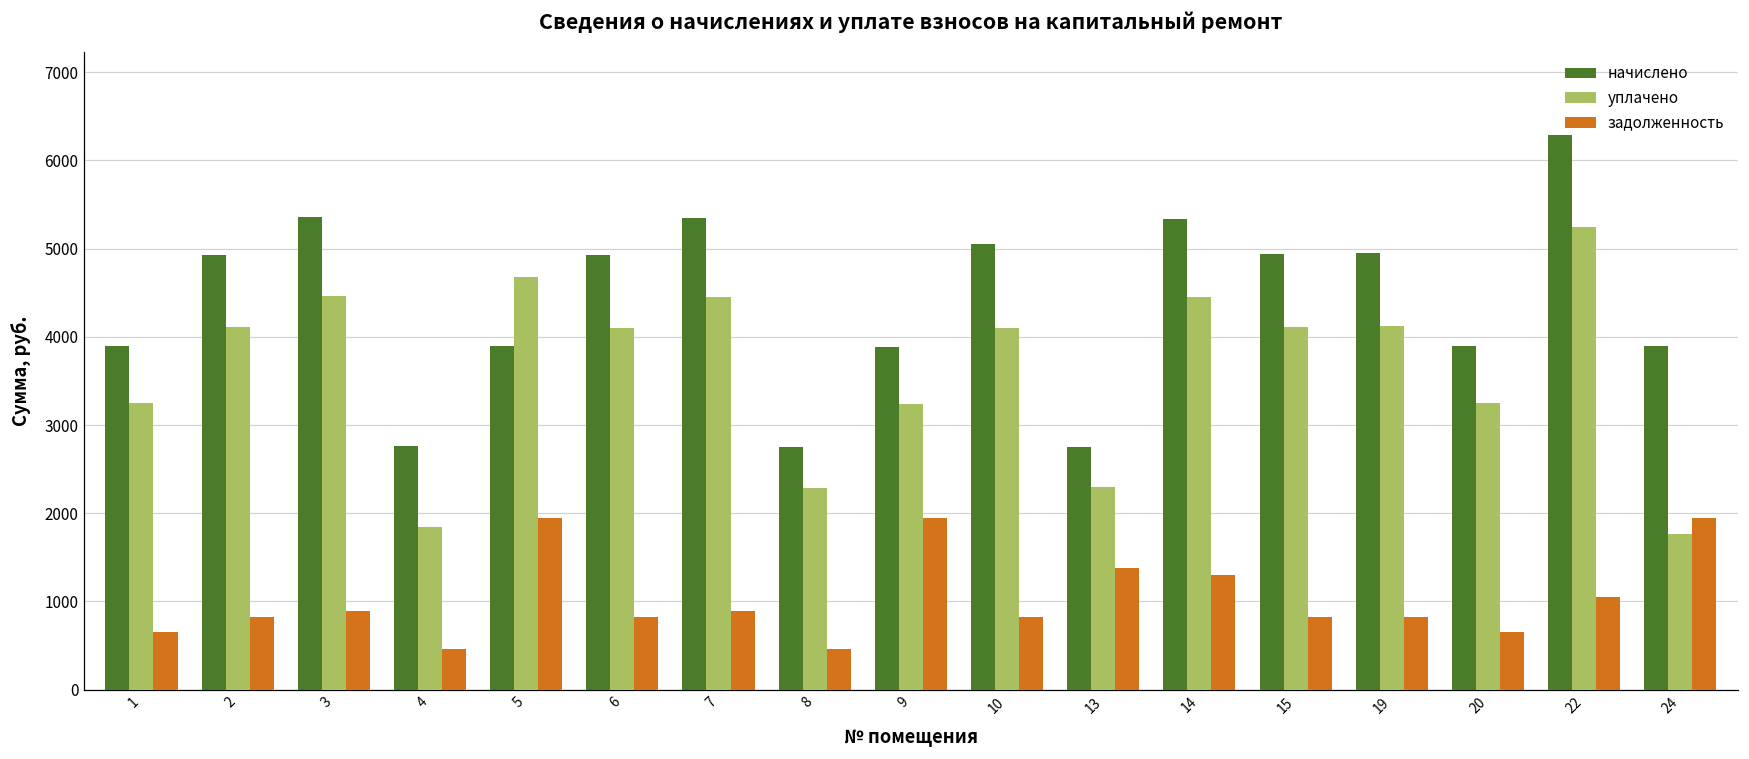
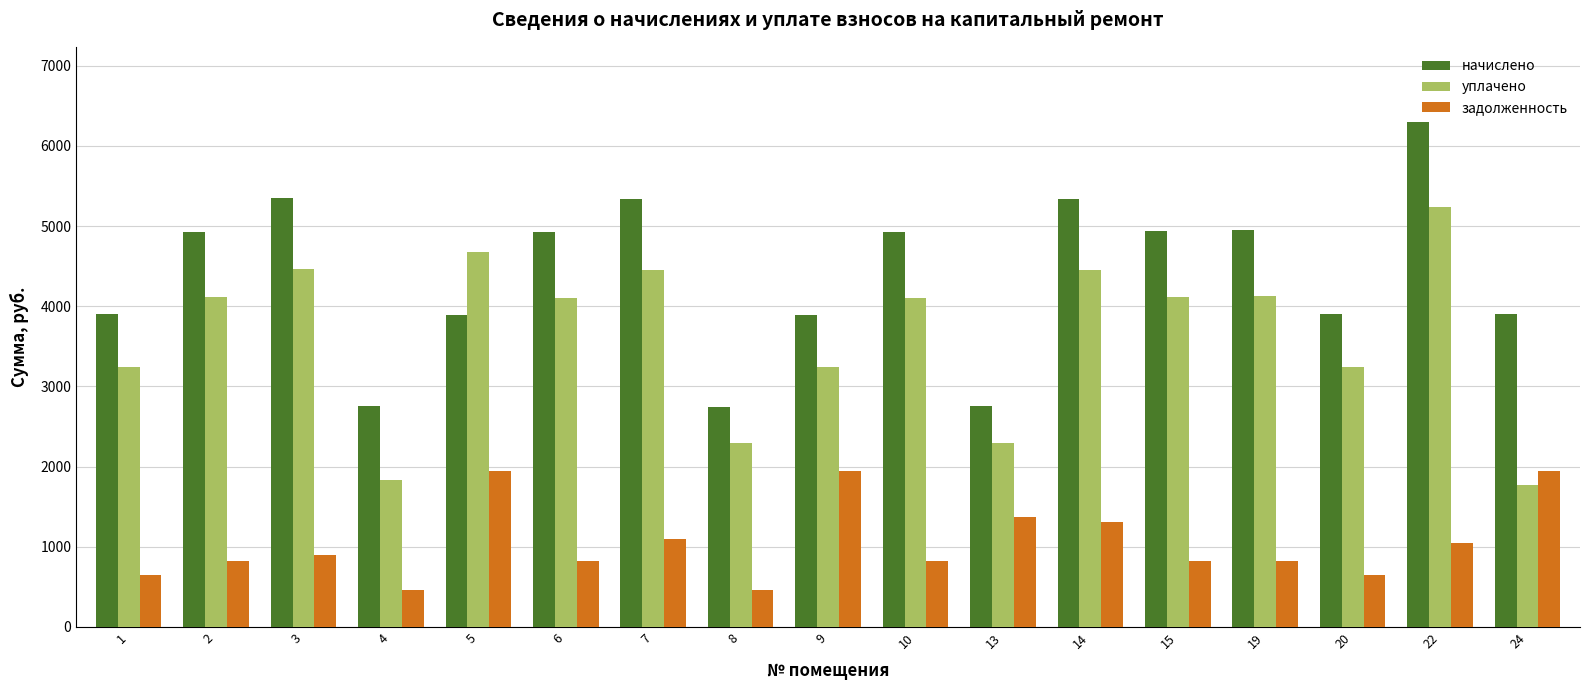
  {
    "начислено": {
      "1": 3900,
      "2": 4900,
      "3": 5400,
      "4": 2800,
      "5": 3900,
      "6": 4900,
      "7": 5300,
      "8": 2700,
      "9": 3900,
-     "10": 5100,
+     "10": 4900,
      "13": 2800,
      "14": 5300,
      "15": 4900,
      "19": 4900,
      "20": 3900,
      "22": 6300,
      "24": 3900
    },
    "уплачено": {
      "1": 3200,
      "2": 4100,
      "3": 4500,
      "4": 1800,
      "5": 4700,
      "6": 4100,
      "7": 4500,
      "8": 2300,
      "9": 3200,
      "10": 4100,
      "13": 2300,
      "14": 4400,
      "15": 4100,
      "19": 4100,
      "20": 3200,
      "22": 5200,
      "24": 1800
    },
    "задолженность": {
      "1": 600,
      "2": 800,
      "3": 900,
      "4": 500,
      "5": 1900,
      "6": 800,
-     "7": 900,
+     "7": 1100,
      "8": 500,
      "9": 1900,
      "10": 800,
      "13": 1400,
      "14": 1300,
      "15": 800,
      "19": 800,
      "20": 600,
      "22": 1000,
      "24": 1900
    }
  }
